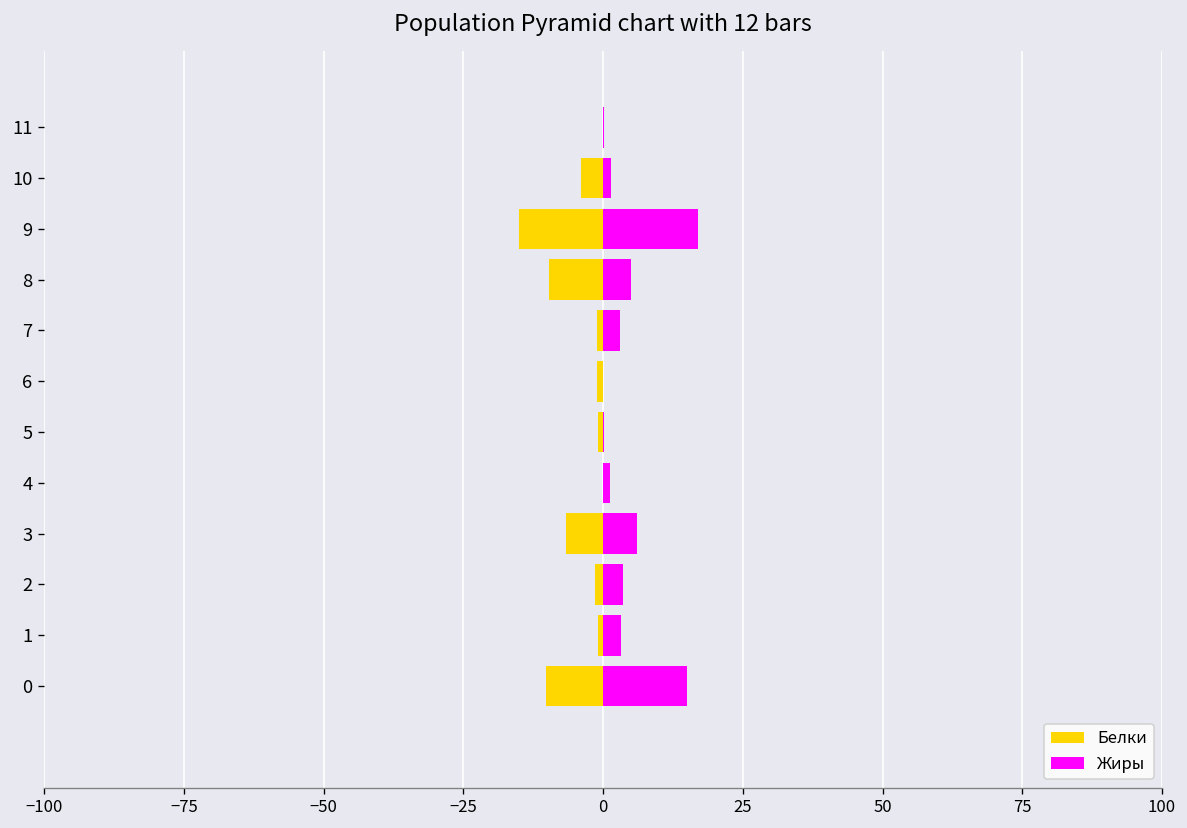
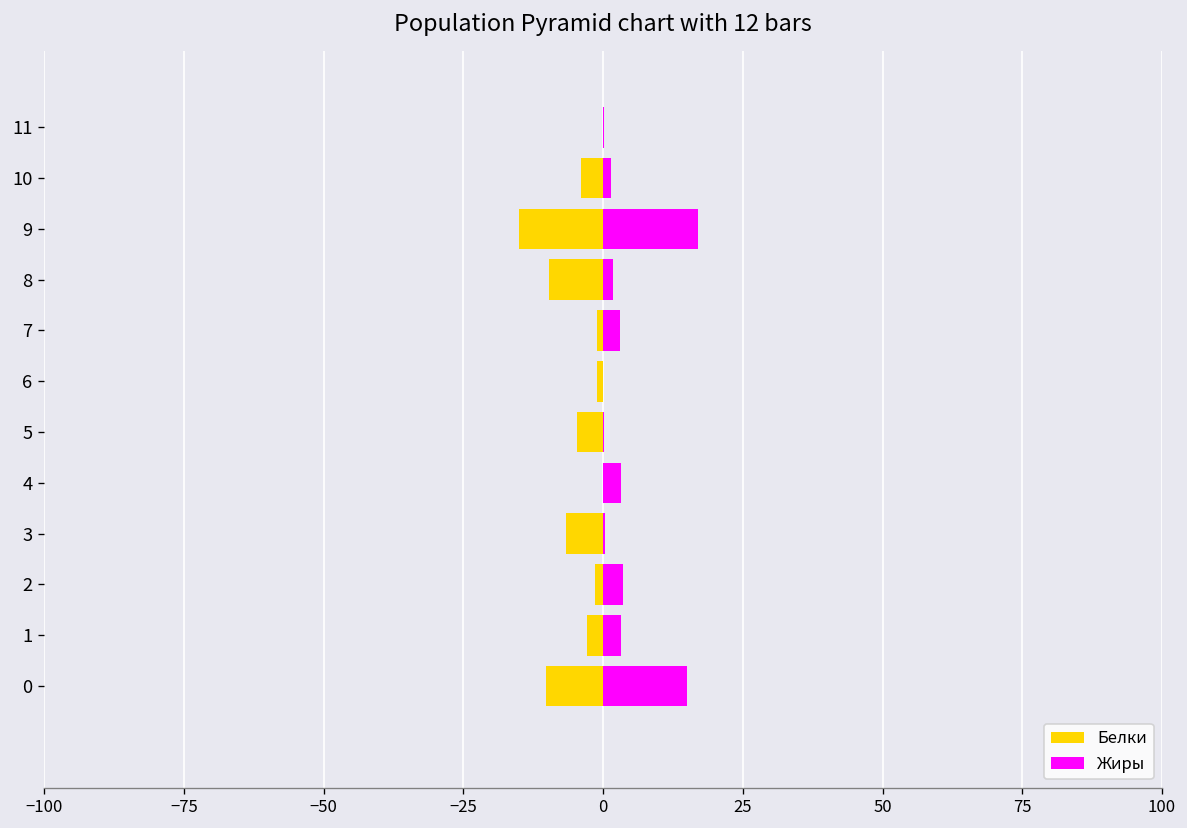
  {
    "Белки": {
      "11": 0,
      "10": -4,
      "9": -15,
      "8": -10,
      "7": -1,
      "6": -1,
-     "5": -1,
+     "5": -5,
      "3": -7,
      "2": -2,
-     "1": -1,
+     "1": -3,
      "0": -10
    },
    "Жиры": {
      "10": 2,
      "9": 17,
-     "8": 5,
+     "8": 2,
      "7": 3,
      "6": 0,
-     "4": 1,
-     "3": 6,
+     "4": 3,
+     "3": 0,
      "2": 4,
      "1": 3,
      "0": 15
    }
  }
